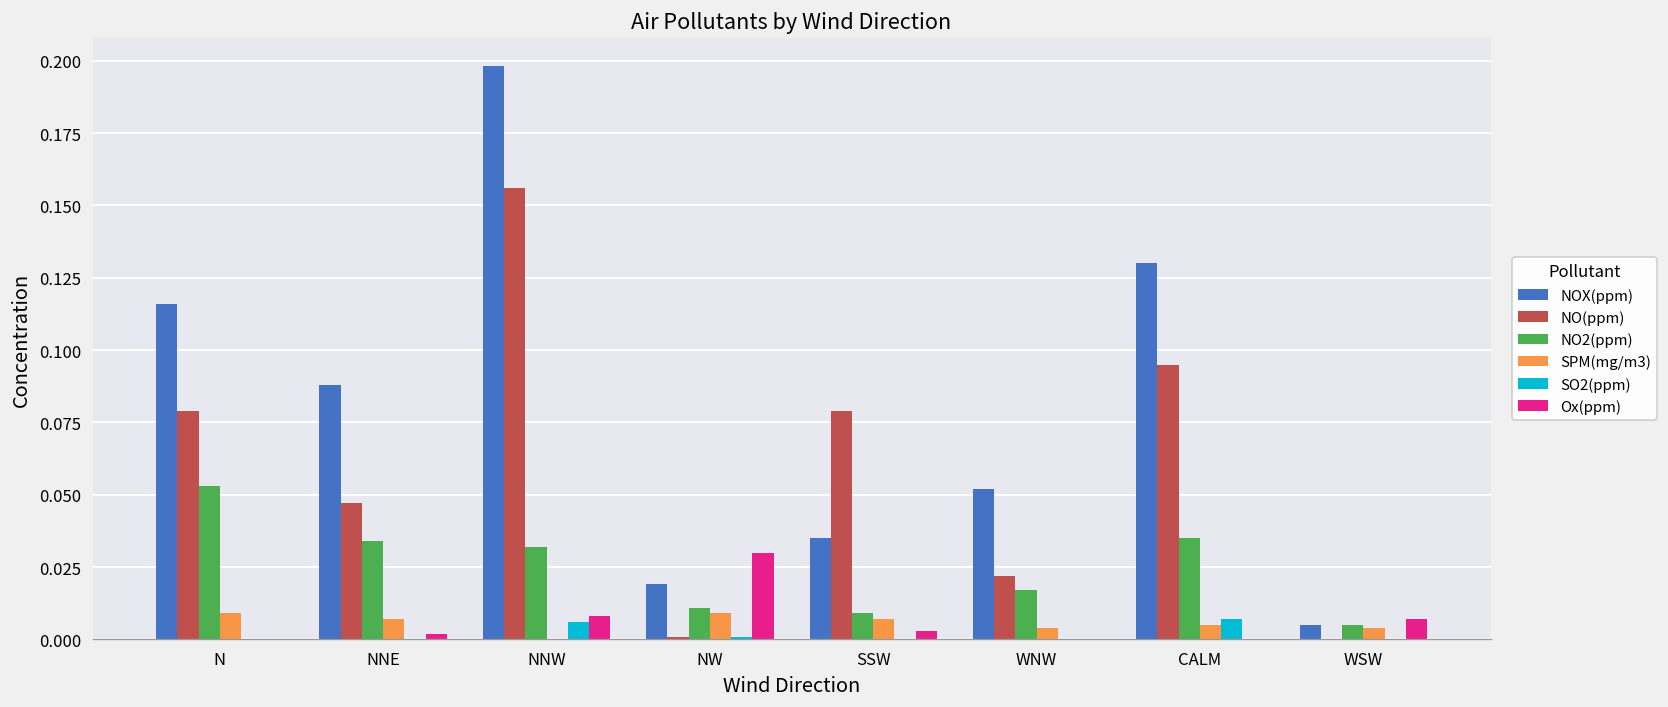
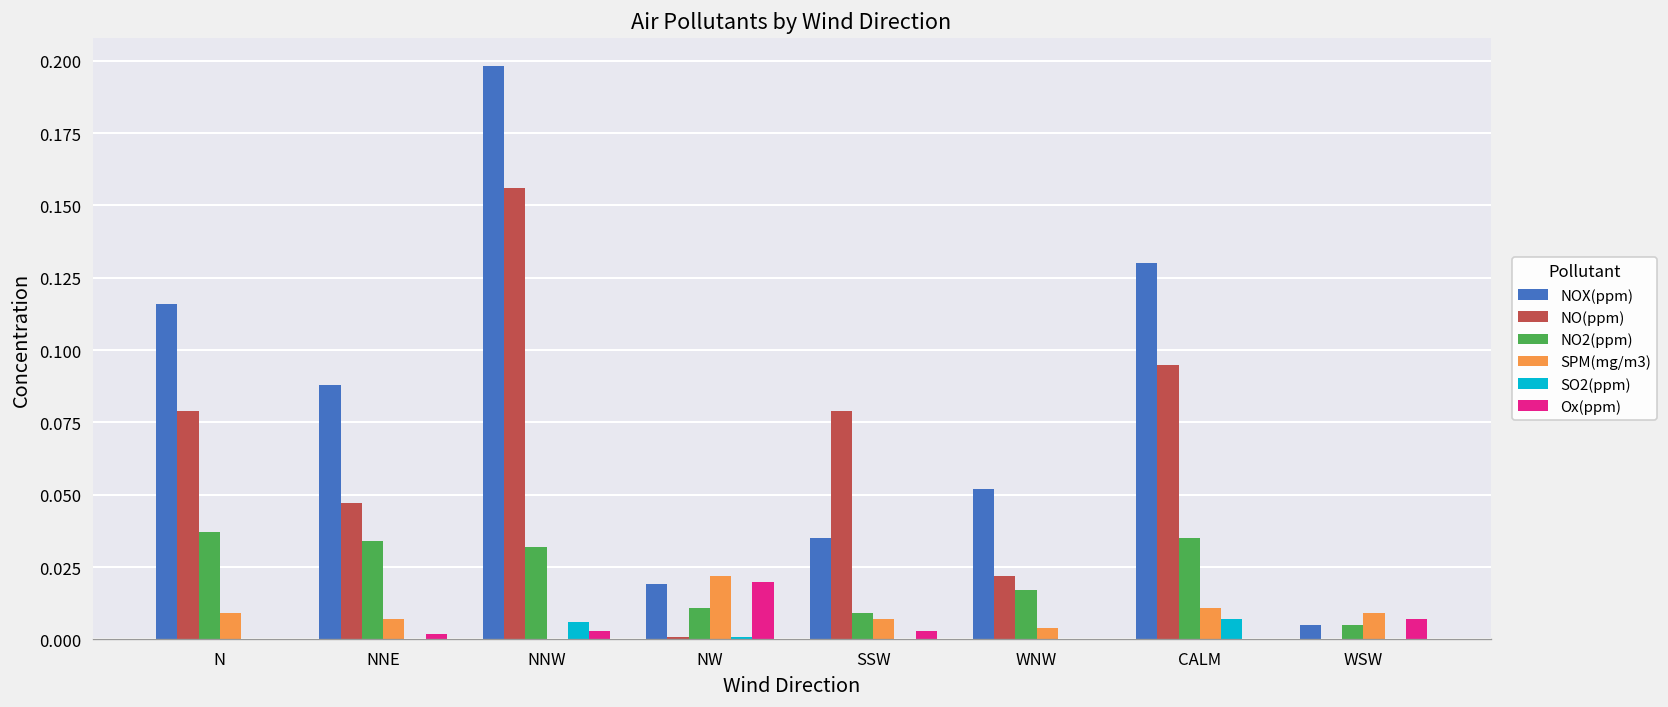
  {
    "NOX(ppm)": {
      "N": 0.116,
      "NNE": 0.088,
      "NNW": 0.198,
      "NW": 0.019,
      "SSW": 0.035,
      "WNW": 0.052,
      "CALM": 0.130,
      "WSW": 0.005
    },
    "NO(ppm)": {
      "N": 0.079,
      "NNE": 0.047,
      "NNW": 0.156,
      "SSW": 0.079,
      "WNW": 0.022,
      "CALM": 0.095,
      "WSW": 0.000
    },
    "NO2(ppm)": {
-     "N": 0.053,
+     "N": 0.037,
      "NNE": 0.034,
      "NNW": 0.032,
      "NW": 0.011,
      "SSW": 0.009,
      "WNW": 0.017,
      "CALM": 0.035,
      "WSW": 0.005
    },
    "SPM(mg/m3)": {
      "N": 0.009,
      "NNE": 0.007,
      "NNW": 0.000,
-     "NW": 0.009,
+     "NW": 0.022,
      "SSW": 0.007,
      "WNW": 0.004,
-     "CALM": 0.005,
-     "WSW": 0.004
+     "CALM": 0.011,
+     "WSW": 0.009
    },
    "SO2(ppm)": {
      "N": 0.000,
      "NNE": 0.000,
      "NNW": 0.006,
      "SSW": 0.000,
      "WNW": 0.000,
      "CALM": 0.007,
      "WSW": 0.000
    },
    "Ox(ppm)": {
      "N": 0.000,
      "NNE": 0.002,
-     "NNW": 0.008,
-     "NW": 0.03,
+     "NNW": 0.003,
+     "NW": 0.02,
      "SSW": 0.003,
      "WNW": 0.000,
      "CALM": 0.000,
      "WSW": 0.007
    }
  }
